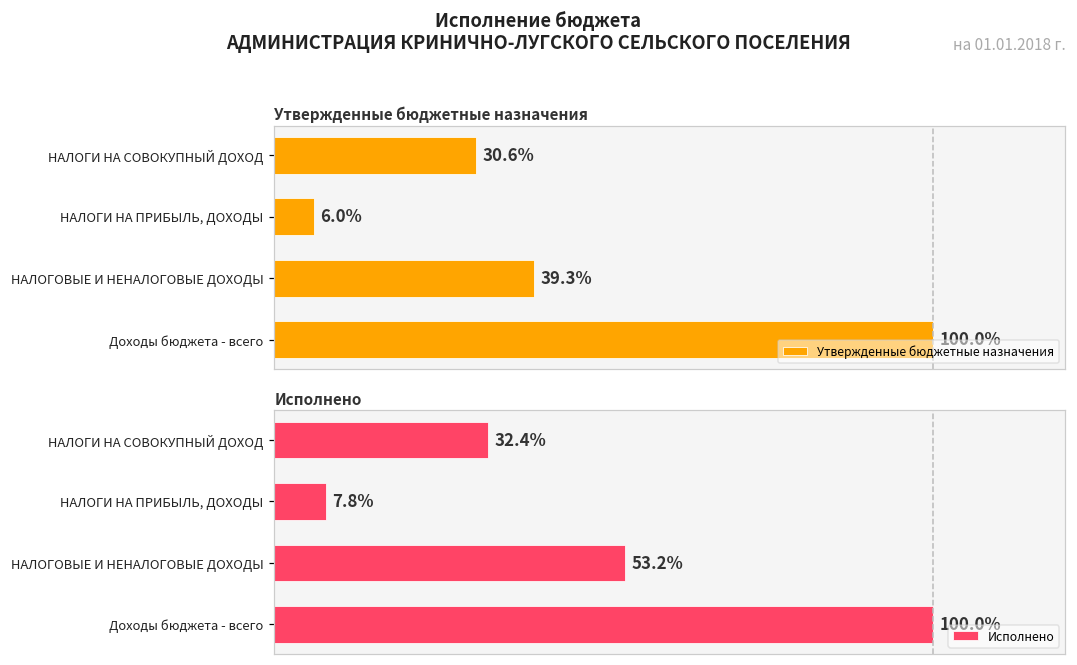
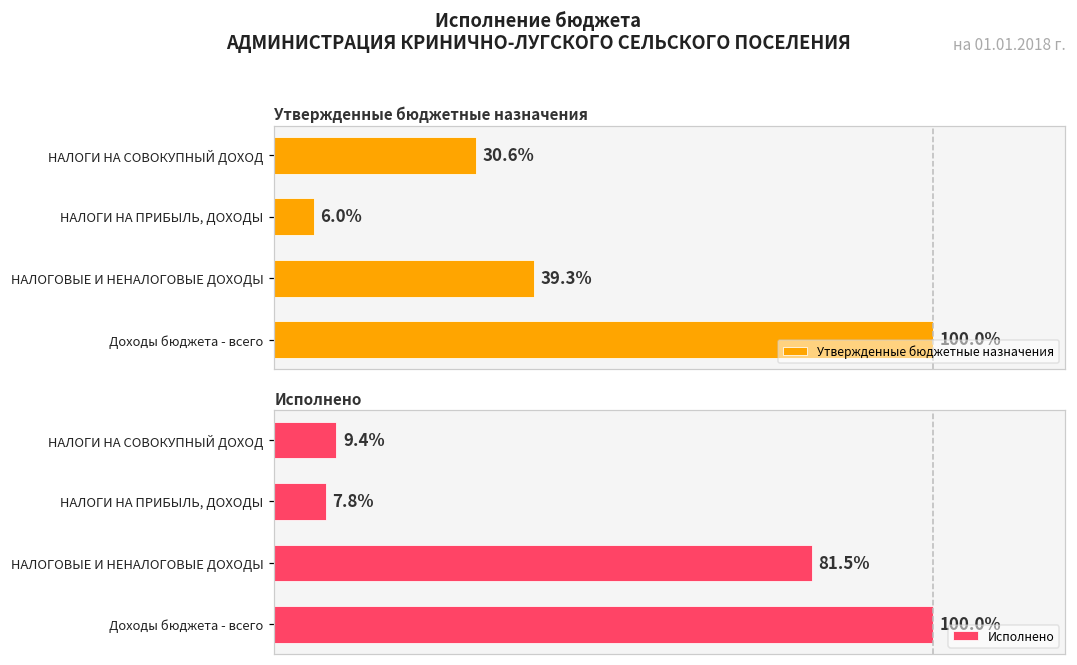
  {
    "Утвержденные бюджетные назначения": {
      "НАЛОГИ НА СОВОКУПНЫЙ ДОХОД": "30.6%",
      "НАЛОГИ НА ПРИБЫЛЬ, ДОХОДЫ": "6.0%",
      "НАЛОГОВЫЕ И НЕНАЛОГОВЫЕ ДОХОДЫ": "39.3%"
    },
    "Исполнено": {
-     "НАЛОГИ НА СОВОКУПНЫЙ ДОХОД": "32.4%",
+     "НАЛОГИ НА СОВОКУПНЫЙ ДОХОД": "9.4%",
      "НАЛОГИ НА ПРИБЫЛЬ, ДОХОДЫ": "7.8%",
-     "НАЛОГОВЫЕ И НЕНАЛОГОВЫЕ ДОХОДЫ": "53.2%"
+     "НАЛОГОВЫЕ И НЕНАЛОГОВЫЕ ДОХОДЫ": "81.5%"
    }
  }
